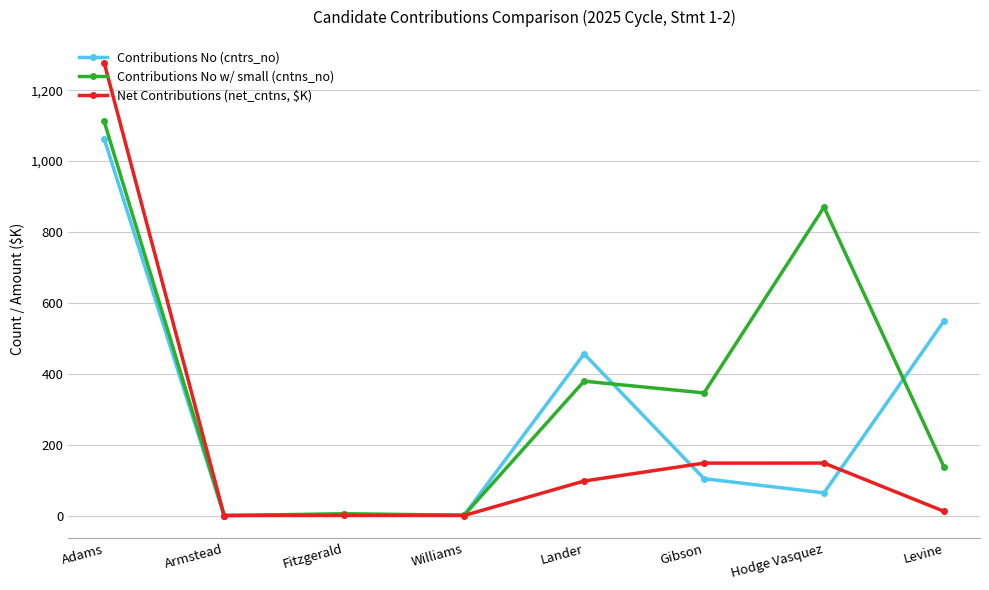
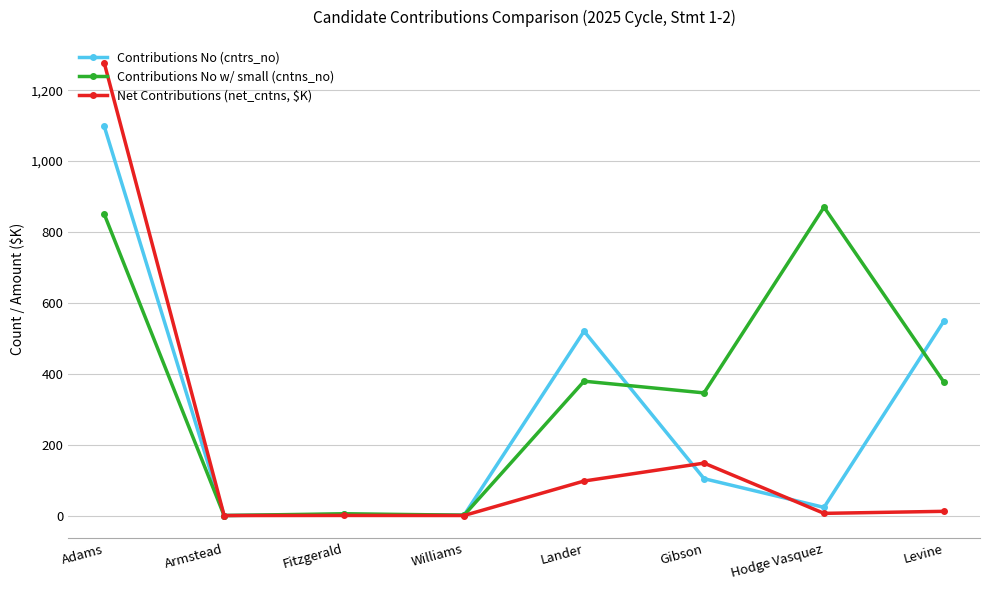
  {
    "Contributions No (cntrs_no)": {
-     "Adams": "1,060",
-     "Lander": "460",
+     "Adams": "1,100",
+     "Lander": "520",
      "Gibson": "100",
-     "Hodge Vasquez": "60",
+     "Hodge Vasquez": "20",
      "Levine": "550"
    },
    "Contributions No w/ small (cntns_no)": {
-     "Adams": "1,110",
+     "Adams": "850",
      "Lander": "380",
      "Gibson": "350",
      "Hodge Vasquez": "870",
-     "Levine": "140"
+     "Levine": "380"
    },
    "Net Contributions (net_cntns, $K)": {
      "Adams": "1,280",
      "Lander": "100",
      "Gibson": "150",
-     "Hodge Vasquez": "150",
+     "Hodge Vasquez": "10",
      "Levine": "10"
    }
  }
